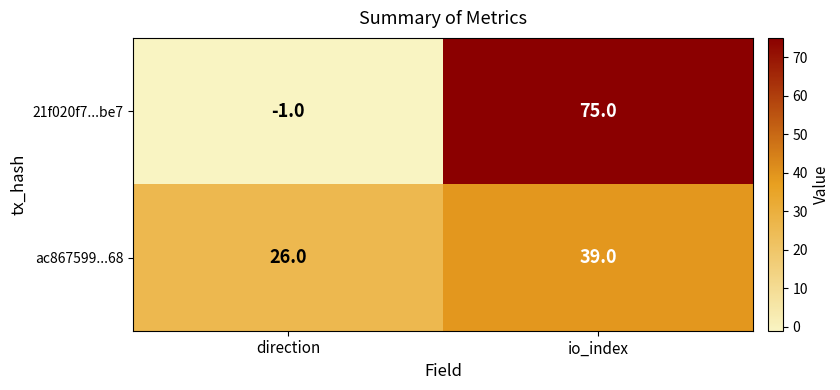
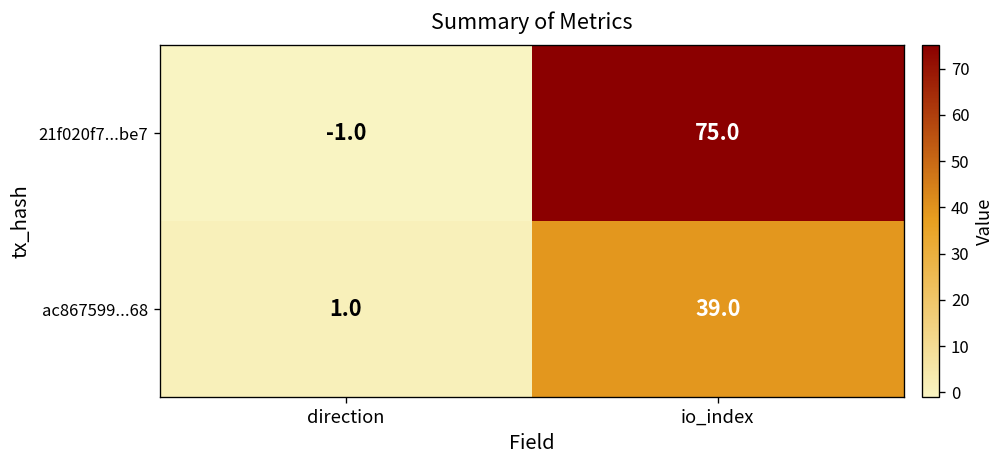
  {
    "21f020f7...be7": {
      "direction": -1.0,
      "io_index": 75.0
    },
    "ac867599...68": {
-     "direction": 26.0,
+     "direction": 1.0,
      "io_index": 39.0
    }
  }
